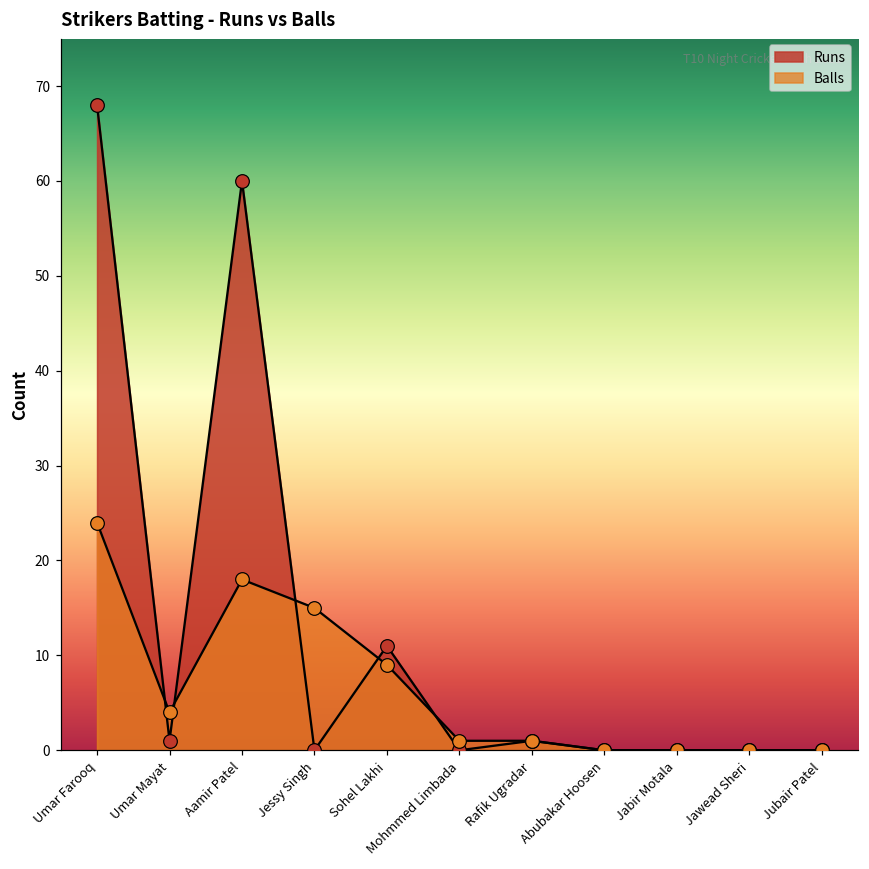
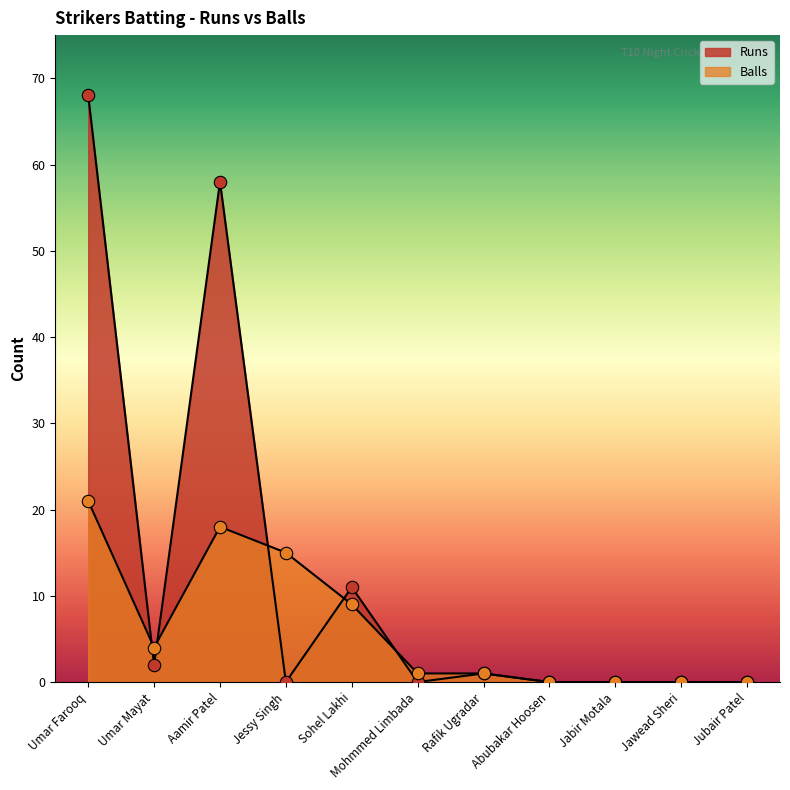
  {
    "Runs": {
      "Umar Farooq": 68,
-     "Umar Mayat": 1,
-     "Aamir Patel": 60,
+     "Umar Mayat": 2,
+     "Aamir Patel": 58,
      "Jessy Singh": 0,
      "Sohel Lakhi": 11,
      "Mohmmed Limbada": 0
    },
    "Balls": {
-     "Umar Farooq": 24,
+     "Umar Farooq": 21,
      "Umar Mayat": 4,
      "Aamir Patel": 18,
      "Jessy Singh": 15,
      "Sohel Lakhi": 9,
      "Mohmmed Limbada": 1
    }
  }
